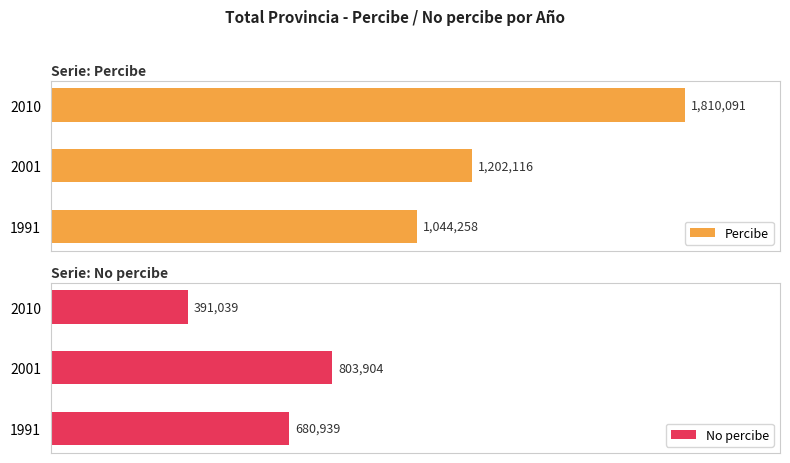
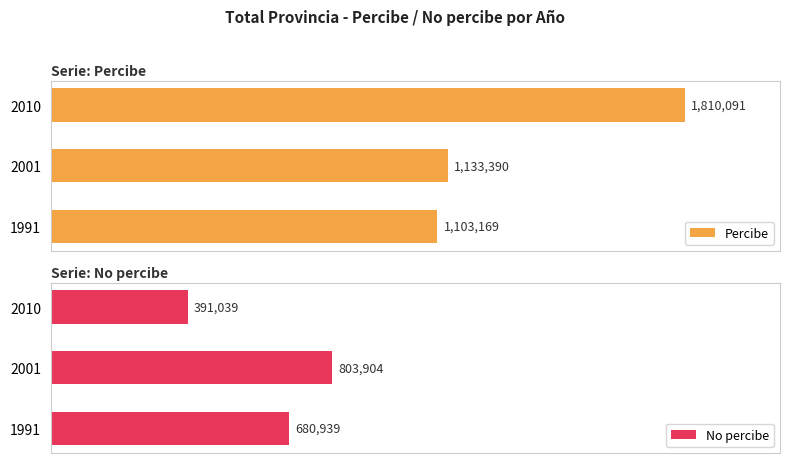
  {
    "Serie: Percibe": {
      "2010": "1,810,091",
-     "2001": "1,202,116",
-     "1991": "1,044,258"
+     "2001": "1,133,390",
+     "1991": "1,103,169"
    },
    "Serie: No percibe": {
      "2010": "391,039",
      "2001": "803,904",
      "1991": "680,939"
    }
  }
